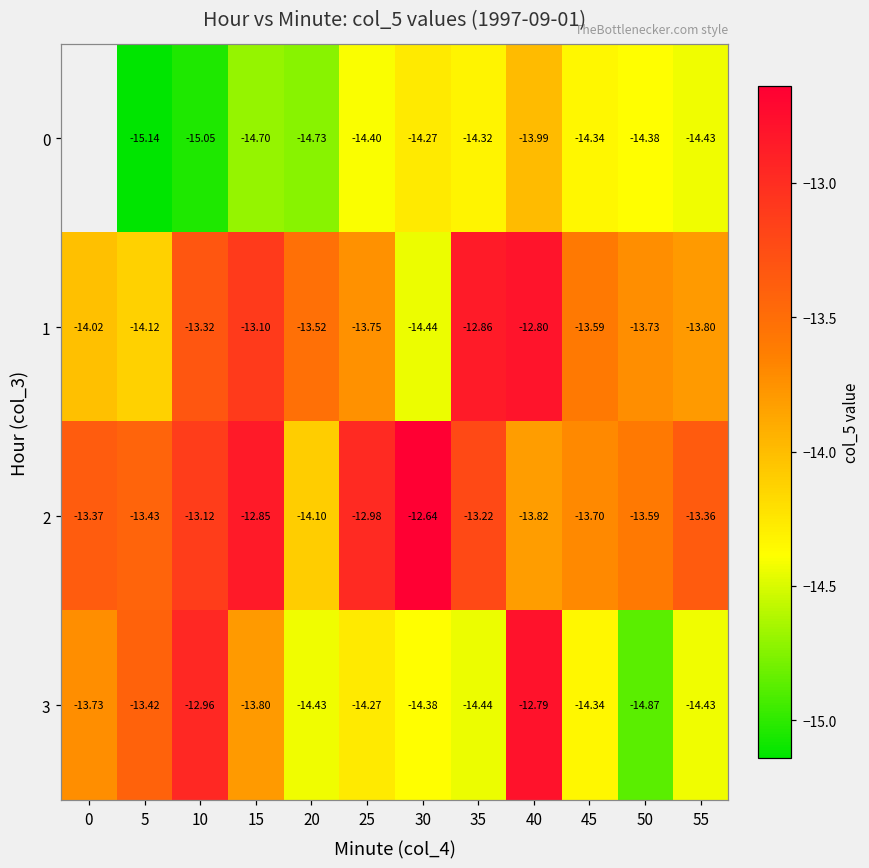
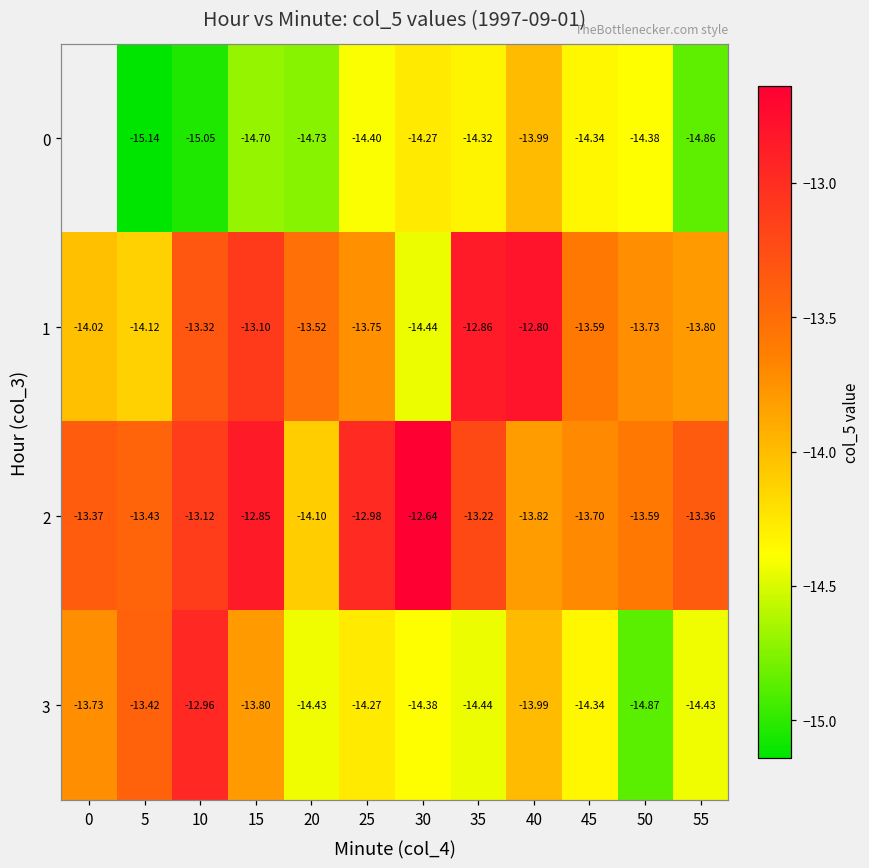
  {
    "0": {
      "5": -15.14,
      "10": -15.05,
      "15": -14.70,
      "20": -14.73,
      "25": -14.40,
      "30": -14.27,
      "35": -14.32,
      "40": -13.99,
      "45": -14.34,
      "50": -14.38,
-     "55": -14.43
+     "55": -14.86
    },
    "1": {
      "0": -14.02,
      "5": -14.12,
      "10": -13.32,
      "15": -13.10,
      "20": -13.52,
      "25": -13.75,
      "30": -14.44,
      "35": -12.86,
      "40": -12.80,
      "45": -13.59,
      "50": -13.73,
      "55": -13.80
    },
    "2": {
      "0": -13.37,
      "5": -13.43,
      "10": -13.12,
      "15": -12.85,
      "20": -14.10,
      "25": -12.98,
      "30": -12.64,
      "35": -13.22,
      "40": -13.82,
      "45": -13.70,
      "50": -13.59,
      "55": -13.36
    },
    "3": {
      "0": -13.73,
      "5": -13.42,
      "10": -12.96,
      "15": -13.80,
      "20": -14.43,
      "25": -14.27,
      "30": -14.38,
      "35": -14.44,
-     "40": -12.79,
+     "40": -13.99,
      "45": -14.34,
      "50": -14.87,
      "55": -14.43
    }
  }
